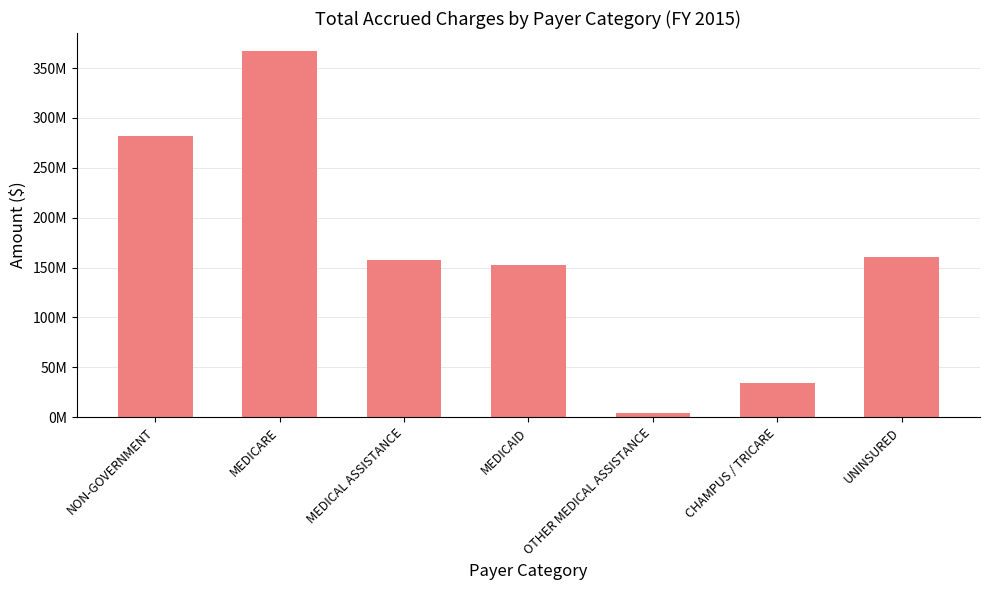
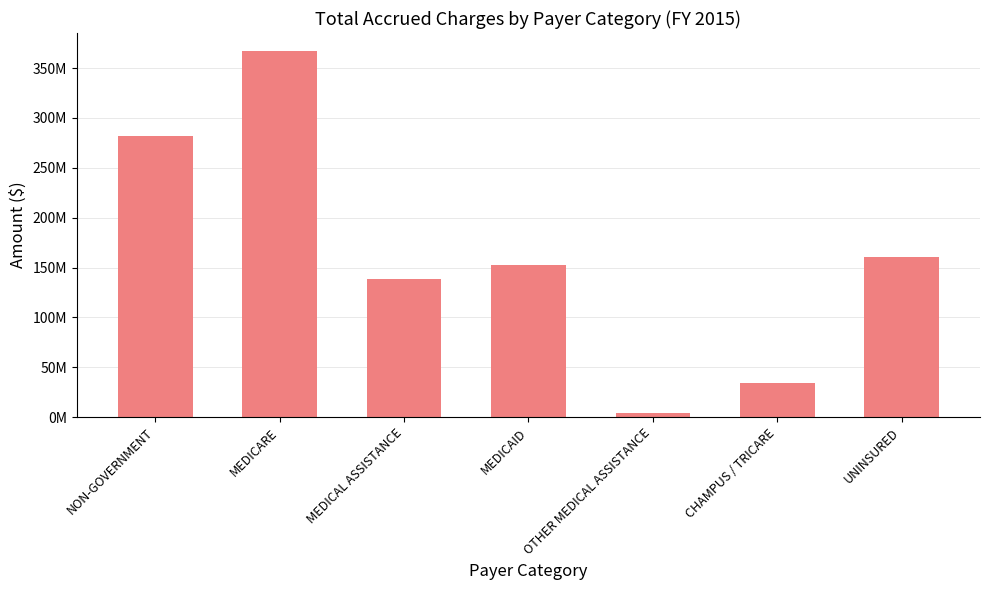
  {
    "NON-GOVERNMENT": 280000000,
    "MEDICARE": 370000000,
-   "MEDICAL ASSISTANCE": 160000000,
+   "MEDICAL ASSISTANCE": 140000000,
    "MEDICAID": 150000000,
    "OTHER MEDICAL ASSISTANCE": 0,
    "CHAMPUS / TRICARE": 30000000,
    "UNINSURED": 160000000
  }
